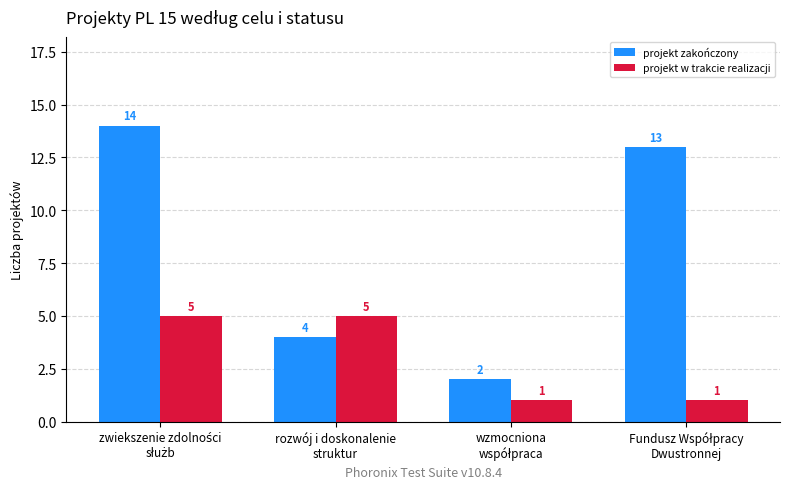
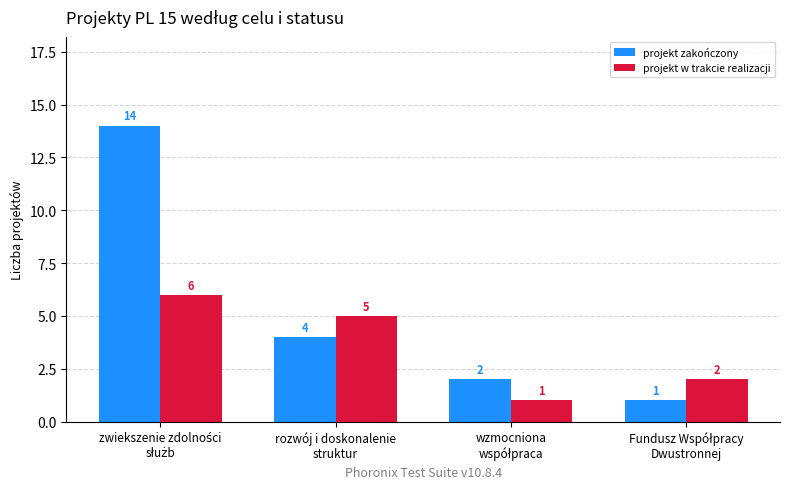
  {
    "projekt zakończony": {
      "zwiekszenie zdolności służb": 14,
      "rozwój i doskonalenie struktur": 4,
      "wzmocniona współpraca": 2,
-     "Fundusz Współpracy Dwustronnej": 13
+     "Fundusz Współpracy Dwustronnej": 1
    },
    "projekt w trakcie realizacji": {
-     "zwiekszenie zdolności służb": 5,
+     "zwiekszenie zdolności służb": 6,
      "rozwój i doskonalenie struktur": 5,
      "wzmocniona współpraca": 1,
-     "Fundusz Współpracy Dwustronnej": 1
+     "Fundusz Współpracy Dwustronnej": 2
    }
  }
